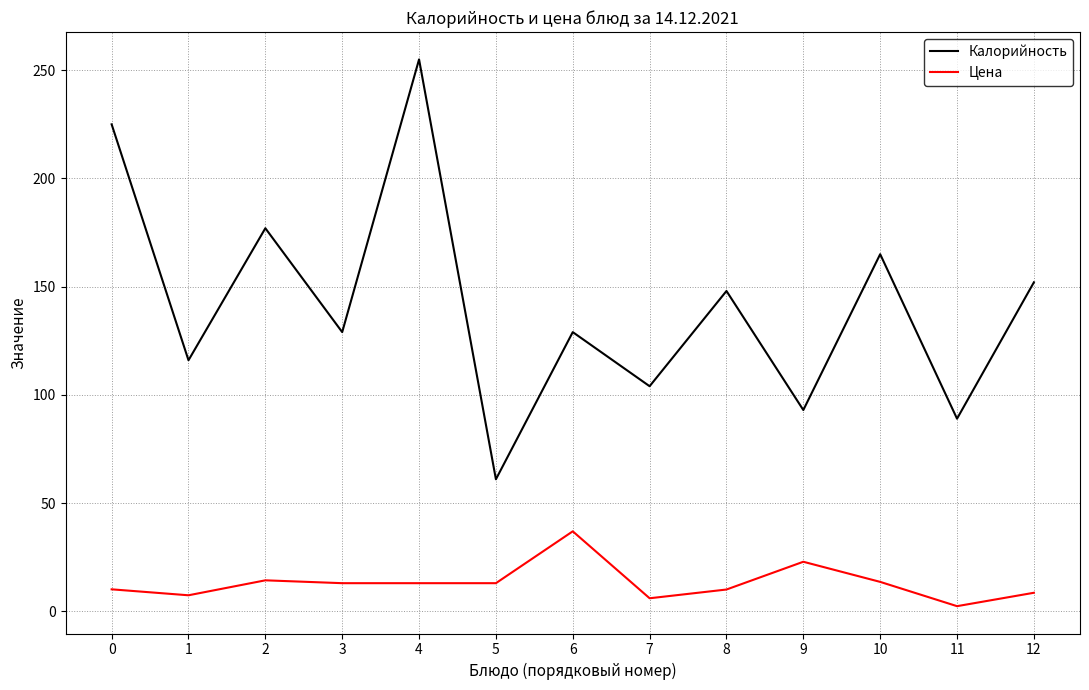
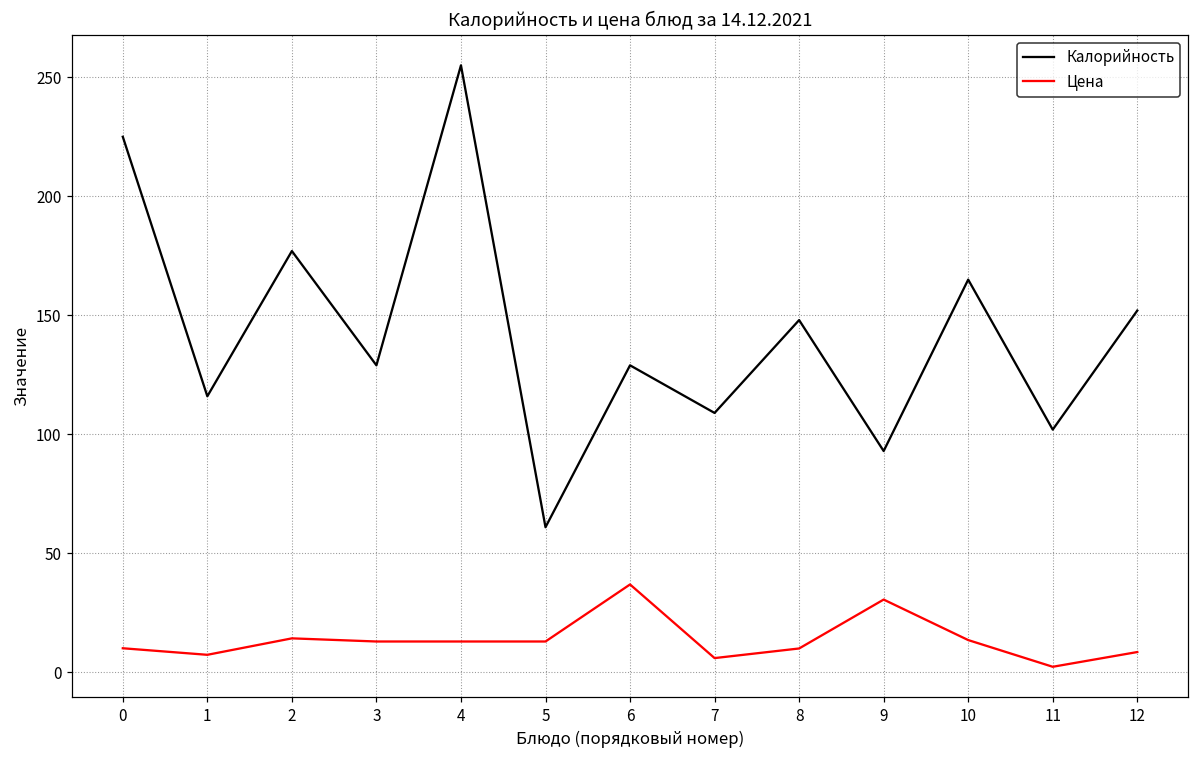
  {
    "Калорийность": {
      "0": 225,
      "1": 116,
      "2": 177,
      "3": 129,
      "4": 255,
      "5": 61,
      "6": 129,
-     "7": 104,
+     "7": 109,
      "8": 148,
      "9": 93,
      "10": 165,
-     "11": 89,
+     "11": 102,
      "12": 152
    },
    "Цена": {
      "0": 10,
      "1": 7,
      "2": 14,
      "3": 13,
      "4": 13,
      "5": 13,
      "6": 37,
      "7": 6,
      "8": 10,
-     "9": 23,
+     "9": 31,
      "10": 14,
      "11": 2,
      "12": 9
    }
  }
